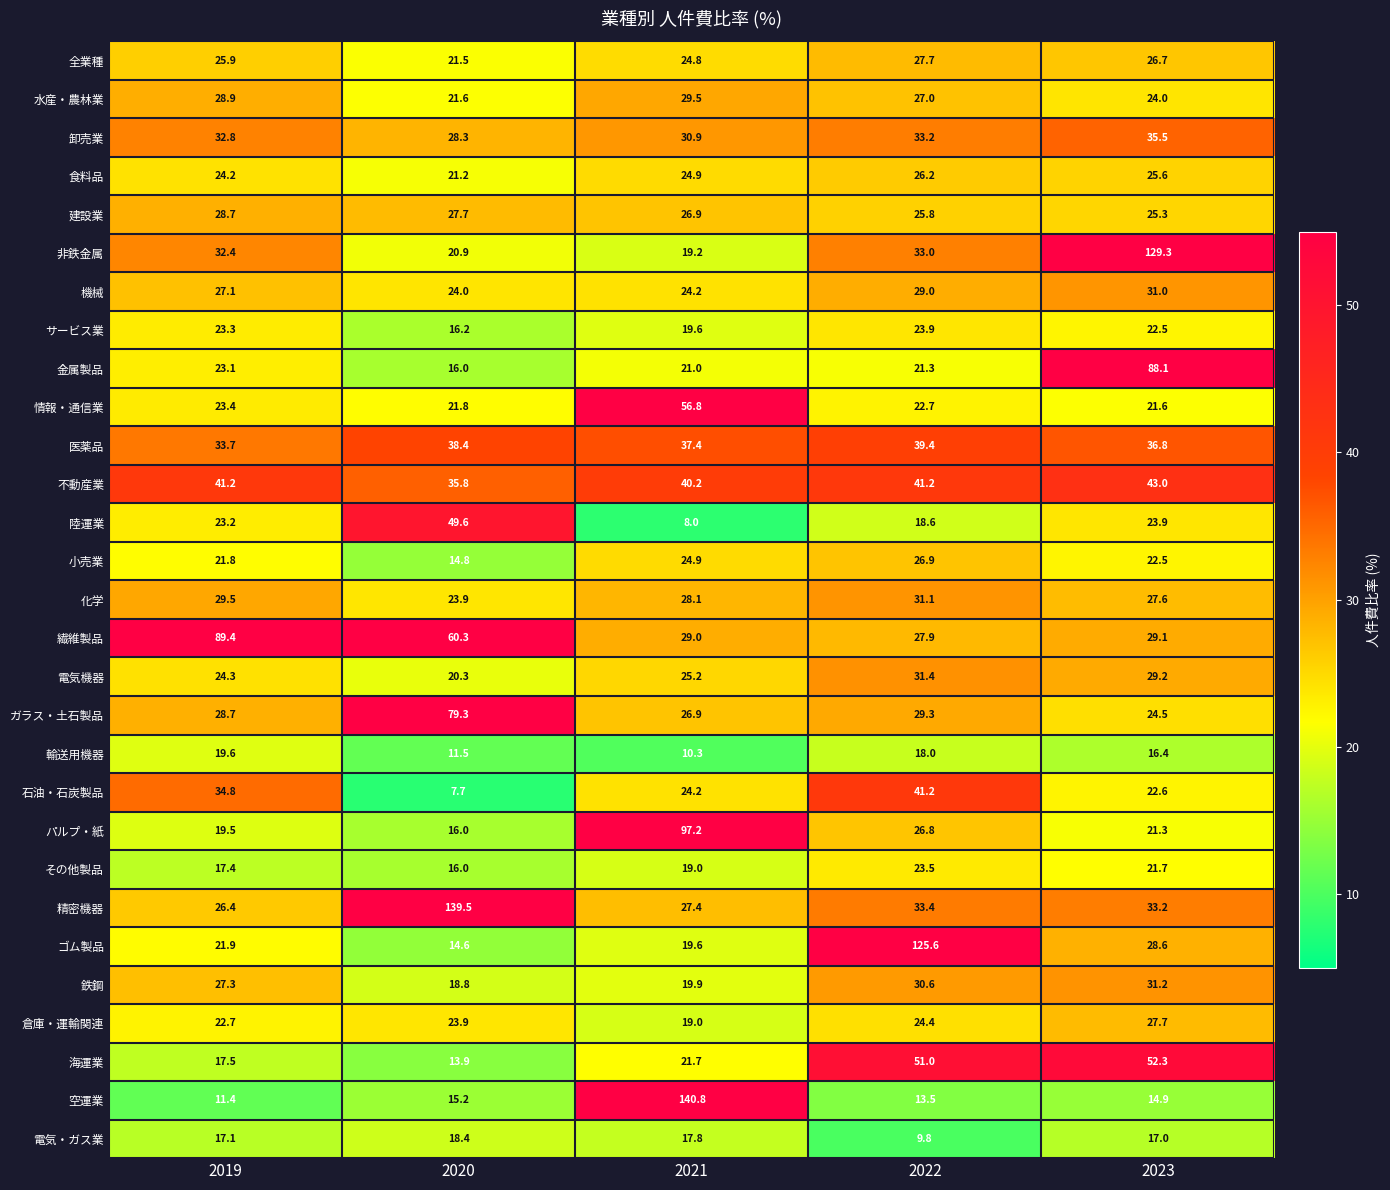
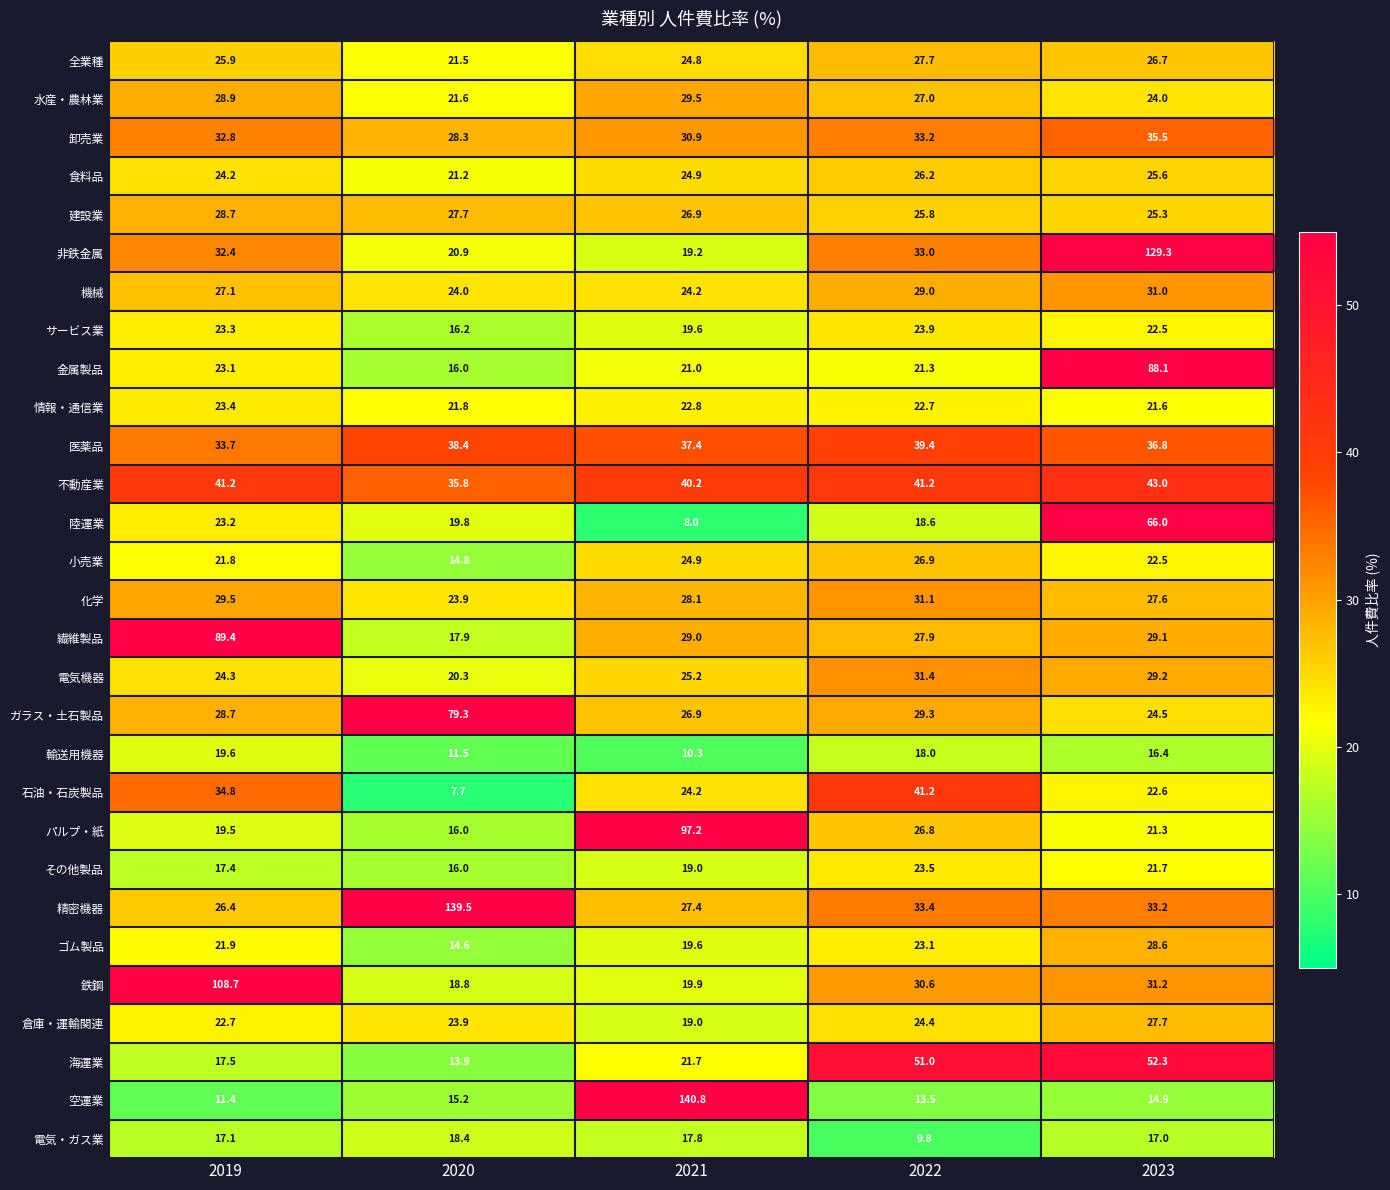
  {
    "全業種": {
      "2019": 25.9,
      "2020": 21.5,
      "2021": 24.8,
      "2022": 27.7,
      "2023": 26.7
    },
    "水産・農林業": {
      "2019": 28.9,
      "2020": 21.6,
      "2021": 29.5,
      "2022": 27.0,
      "2023": 24.0
    },
    "卸売業": {
      "2019": 32.8,
      "2020": 28.3,
      "2021": 30.9,
      "2022": 33.2,
      "2023": 35.5
    },
    "食料品": {
      "2019": 24.2,
      "2020": 21.2,
      "2021": 24.9,
      "2022": 26.2,
      "2023": 25.6
    },
    "建設業": {
      "2019": 28.7,
      "2020": 27.7,
      "2021": 26.9,
      "2022": 25.8,
      "2023": 25.3
    },
    "非鉄金属": {
      "2019": 32.4,
      "2020": 20.9,
      "2021": 19.2,
      "2022": 33.0,
      "2023": 129.3
    },
    "機械": {
      "2019": 27.1,
      "2020": 24.0,
      "2021": 24.2,
      "2022": 29.0,
      "2023": 31.0
    },
    "サービス業": {
      "2019": 23.3,
      "2020": 16.2,
      "2021": 19.6,
      "2022": 23.9,
      "2023": 22.5
    },
    "金属製品": {
      "2019": 23.1,
      "2020": 16.0,
      "2021": 21.0,
      "2022": 21.3,
      "2023": 88.1
    },
    "情報・通信業": {
      "2019": 23.4,
      "2020": 21.8,
-     "2021": 56.8,
+     "2021": 22.8,
      "2022": 22.7,
      "2023": 21.6
    },
    "医薬品": {
      "2019": 33.7,
      "2020": 38.4,
      "2021": 37.4,
      "2022": 39.4,
      "2023": 36.8
    },
    "不動産業": {
      "2019": 41.2,
      "2020": 35.8,
      "2021": 40.2,
      "2022": 41.2,
      "2023": 43.0
    },
    "陸運業": {
      "2019": 23.2,
-     "2020": 49.6,
+     "2020": 19.8,
      "2021": 8.0,
      "2022": 18.6,
-     "2023": 23.9
+     "2023": 66.0
    },
    "小売業": {
      "2019": 21.8,
      "2020": 14.8,
      "2021": 24.9,
      "2022": 26.9,
      "2023": 22.5
    },
    "化学": {
      "2019": 29.5,
      "2020": 23.9,
      "2021": 28.1,
      "2022": 31.1,
      "2023": 27.6
    },
    "繊維製品": {
      "2019": 89.4,
-     "2020": 60.3,
+     "2020": 17.9,
      "2021": 29.0,
      "2022": 27.9,
      "2023": 29.1
    },
    "電気機器": {
      "2019": 24.3,
      "2020": 20.3,
      "2021": 25.2,
      "2022": 31.4,
      "2023": 29.2
    },
    "ガラス・土石製品": {
      "2019": 28.7,
      "2020": 79.3,
      "2021": 26.9,
      "2022": 29.3,
      "2023": 24.5
    },
    "輸送用機器": {
      "2019": 19.6,
      "2020": 11.5,
      "2021": 10.3,
      "2022": 18.0,
      "2023": 16.4
    },
    "石油・石炭製品": {
      "2019": 34.8,
      "2020": 7.7,
      "2021": 24.2,
      "2022": 41.2,
      "2023": 22.6
    },
    "パルプ・紙": {
      "2019": 19.5,
      "2020": 16.0,
      "2021": 97.2,
      "2022": 26.8,
      "2023": 21.3
    },
    "その他製品": {
      "2019": 17.4,
      "2020": 16.0,
      "2021": 19.0,
      "2022": 23.5,
      "2023": 21.7
    },
    "精密機器": {
      "2019": 26.4,
      "2020": 139.5,
      "2021": 27.4,
      "2022": 33.4,
      "2023": 33.2
    },
    "ゴム製品": {
      "2019": 21.9,
      "2020": 14.6,
      "2021": 19.6,
-     "2022": 125.6,
+     "2022": 23.1,
      "2023": 28.6
    },
    "鉄鋼": {
-     "2019": 27.3,
+     "2019": 108.7,
      "2020": 18.8,
      "2021": 19.9,
      "2022": 30.6,
      "2023": 31.2
    },
    "倉庫・運輸関連": {
      "2019": 22.7,
      "2020": 23.9,
      "2021": 19.0,
      "2022": 24.4,
      "2023": 27.7
    },
    "海運業": {
      "2019": 17.5,
      "2020": 13.9,
      "2021": 21.7,
      "2022": 51.0,
      "2023": 52.3
    },
    "空運業": {
      "2019": 11.4,
      "2020": 15.2,
      "2021": 140.8,
      "2022": 13.5,
      "2023": 14.9
    },
    "電気・ガス業": {
      "2019": 17.1,
      "2020": 18.4,
      "2021": 17.8,
      "2022": 9.8,
      "2023": 17.0
    }
  }
